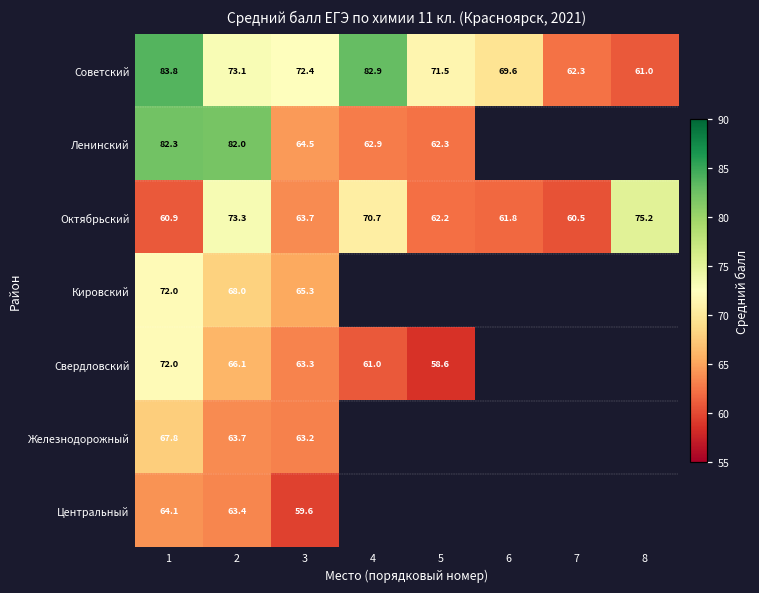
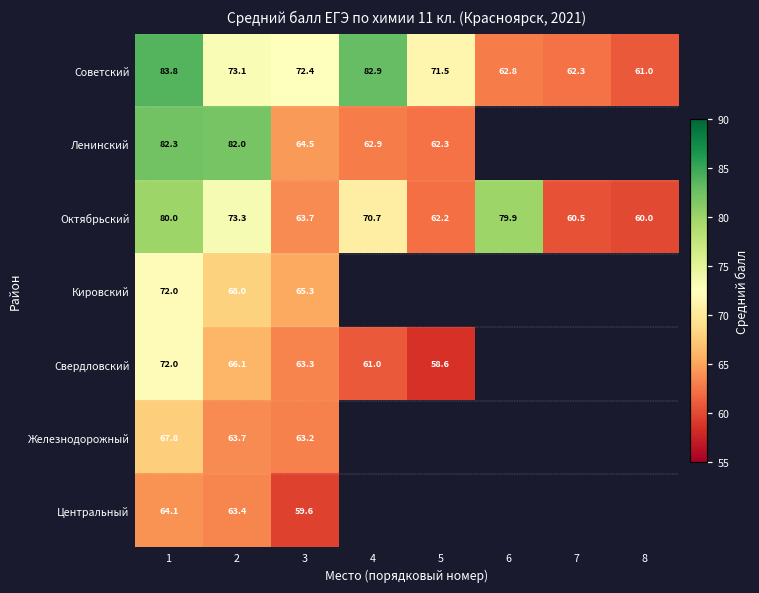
  {
    "Советский": {
      "1": 83.8,
      "2": 73.1,
      "3": 72.4,
      "4": 82.9,
      "5": 71.5,
-     "6": 69.6,
+     "6": 62.8,
      "7": 62.3,
      "8": 61.0
    },
    "Ленинский": {
      "1": 82.3,
      "2": 82.0,
      "3": 64.5,
      "4": 62.9,
      "5": 62.3
    },
    "Октябрьский": {
-     "1": 60.9,
+     "1": 80.0,
      "2": 73.3,
      "3": 63.7,
      "4": 70.7,
      "5": 62.2,
-     "6": 61.8,
+     "6": 79.9,
      "7": 60.5,
-     "8": 75.2
+     "8": 60.0
    },
    "Кировский": {
      "1": 72.0,
      "2": 68.0,
      "3": 65.3
    },
    "Свердловский": {
      "1": 72.0,
      "2": 66.1,
      "3": 63.3,
      "4": 61.0,
      "5": 58.6
    },
    "Железнодорожный": {
      "1": 67.8,
      "2": 63.7,
      "3": 63.2
    },
    "Центральный": {
      "1": 64.1,
      "2": 63.4,
      "3": 59.6
    }
  }
